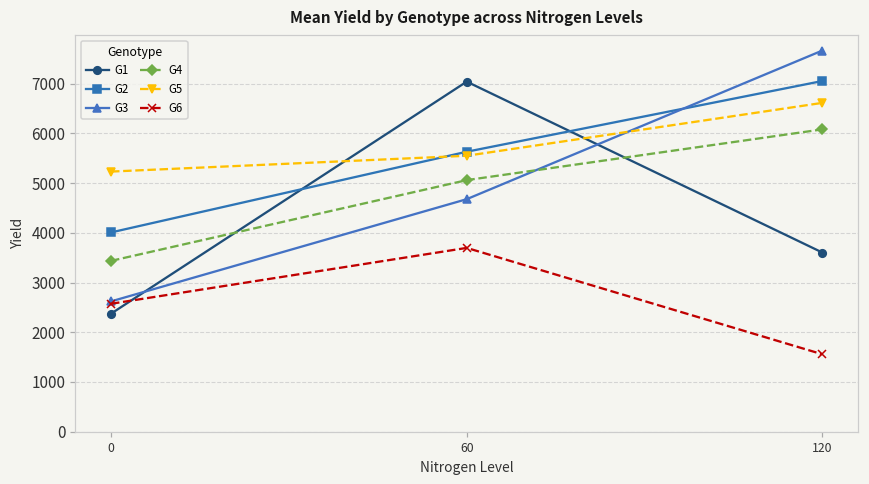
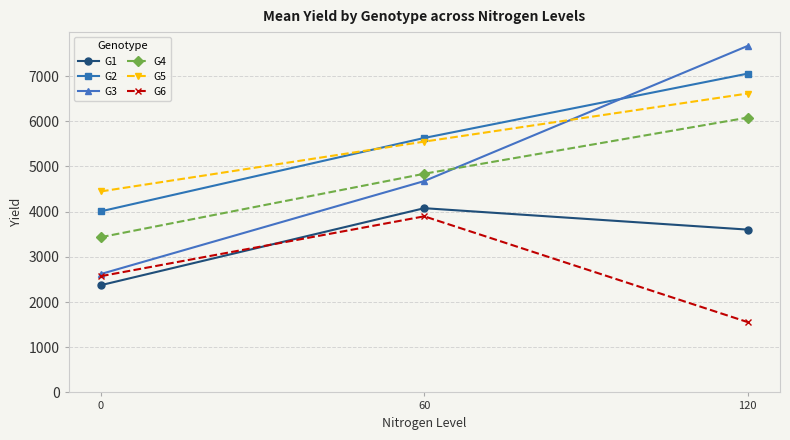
  {
    "G1": {
      "0": 2400,
-     "60": 7000,
+     "60": 4100,
      "120": 3600
    },
    "G4": {
      "0": 3400,
-     "60": 5100,
+     "60": 4800,
      "120": 6100
    },
    "G5": {
-     "0": 5200,
+     "0": 4400,
      "60": 5500,
      "120": 6600
    },
    "G6": {
-     "60": 3700,
+     "60": 3900,
      "120": 1600
    }
  }
